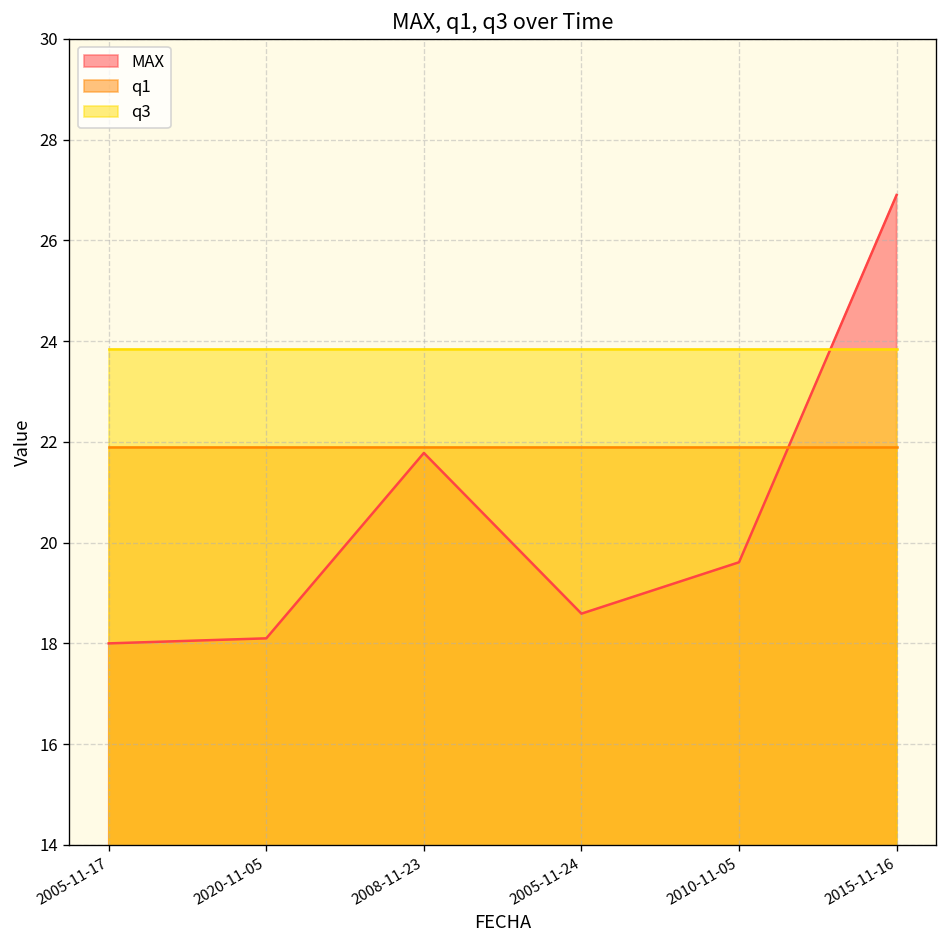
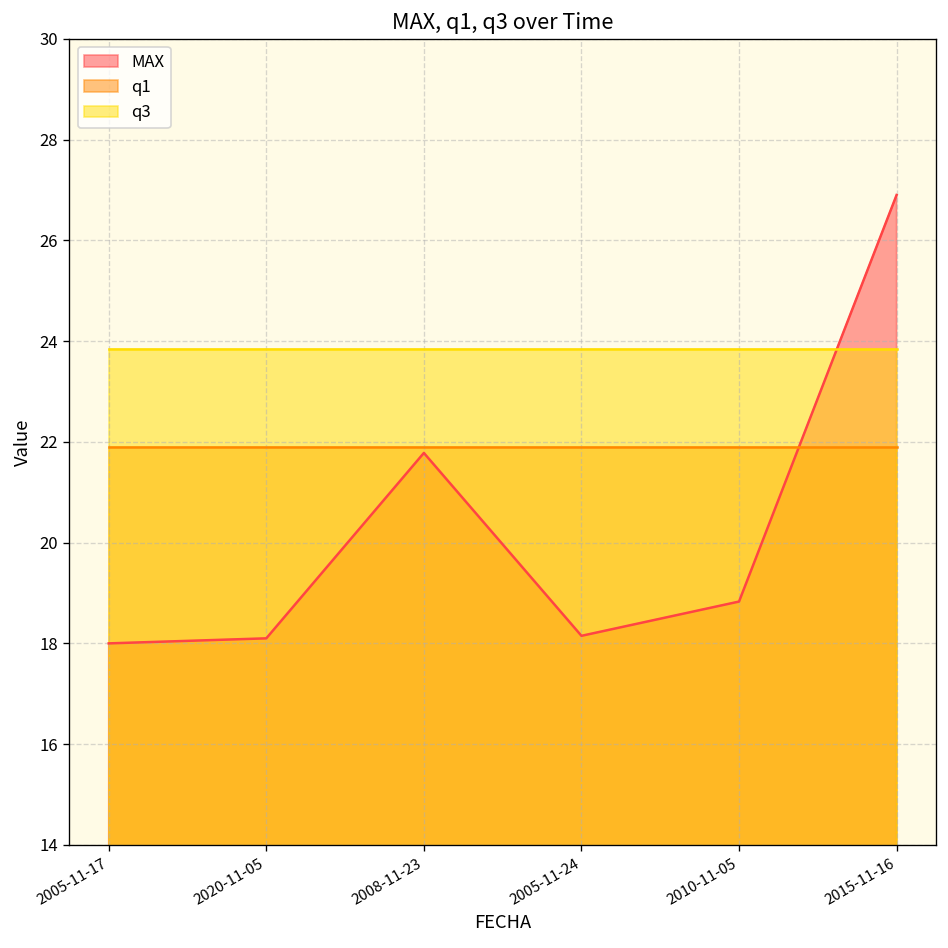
  {
    "MAX": {
      "2005-11-17": 18.0,
      "2020-11-05": 18.1,
      "2008-11-23": 21.8,
-     "2005-11-24": 18.6,
-     "2010-11-05": 19.6,
+     "2005-11-24": 18.2,
+     "2010-11-05": 18.8,
      "2015-11-16": 26.9
    },
    "q1": {
      "2005-11-17": 21.9,
      "2020-11-05": 21.9,
      "2008-11-23": 21.9,
      "2005-11-24": 21.9,
      "2010-11-05": 21.9,
      "2015-11-16": 21.9
    },
    "q3": {
      "2005-11-17": 23.8,
      "2020-11-05": 23.8,
      "2008-11-23": 23.8,
      "2005-11-24": 23.8,
      "2010-11-05": 23.8,
      "2015-11-16": 23.8
    }
  }
